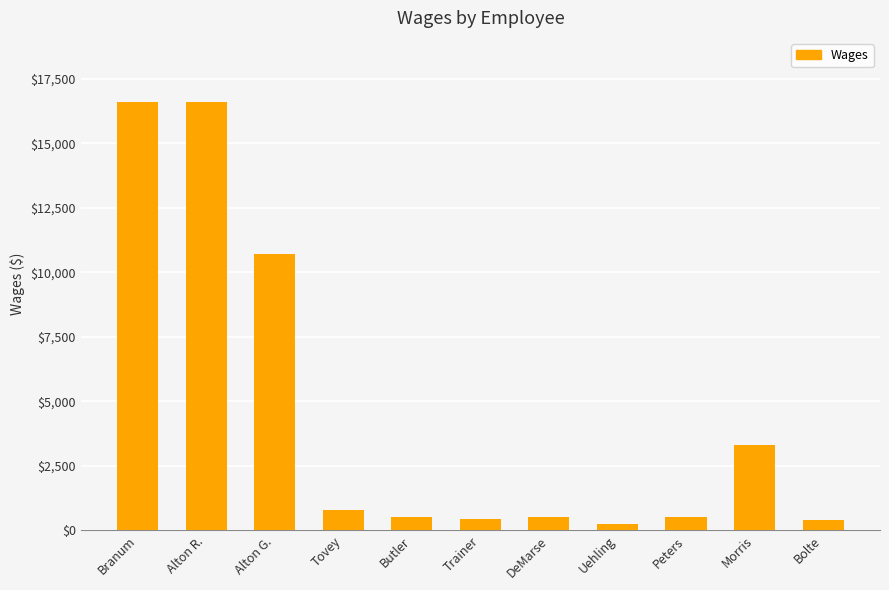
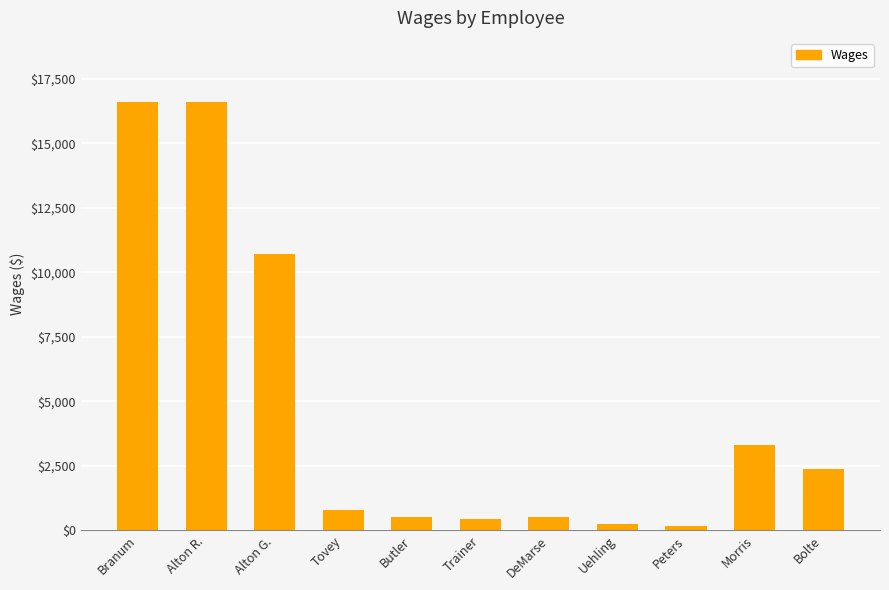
  {
    "Branum": "$16,600",
    "Alton R.": "$16,600",
    "Alton G.": "$10,700",
    "Tovey": "$800",
    "Butler": "$500",
    "Trainer": "$500",
    "DeMarse": "$500",
    "Uehling": "$300",
-   "Peters": "$500",
+   "Peters": "$200",
    "Morris": "$3,300",
-   "Bolte": "$400"
+   "Bolte": "$2,400"
  }
